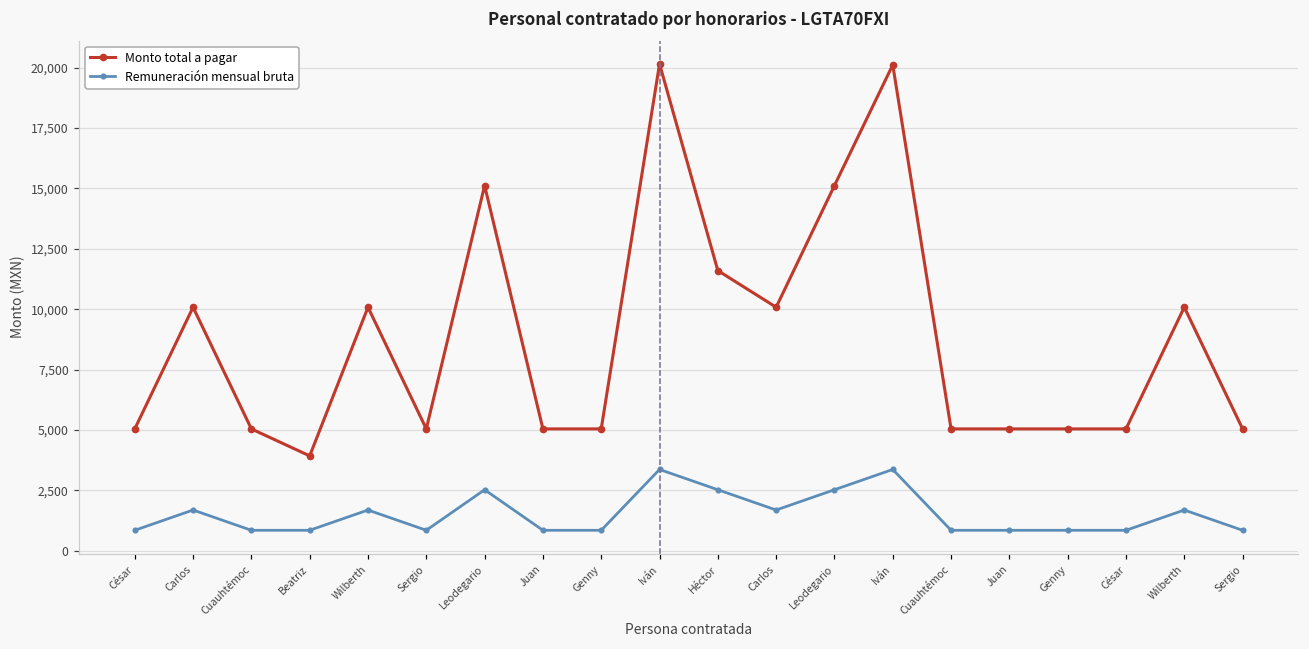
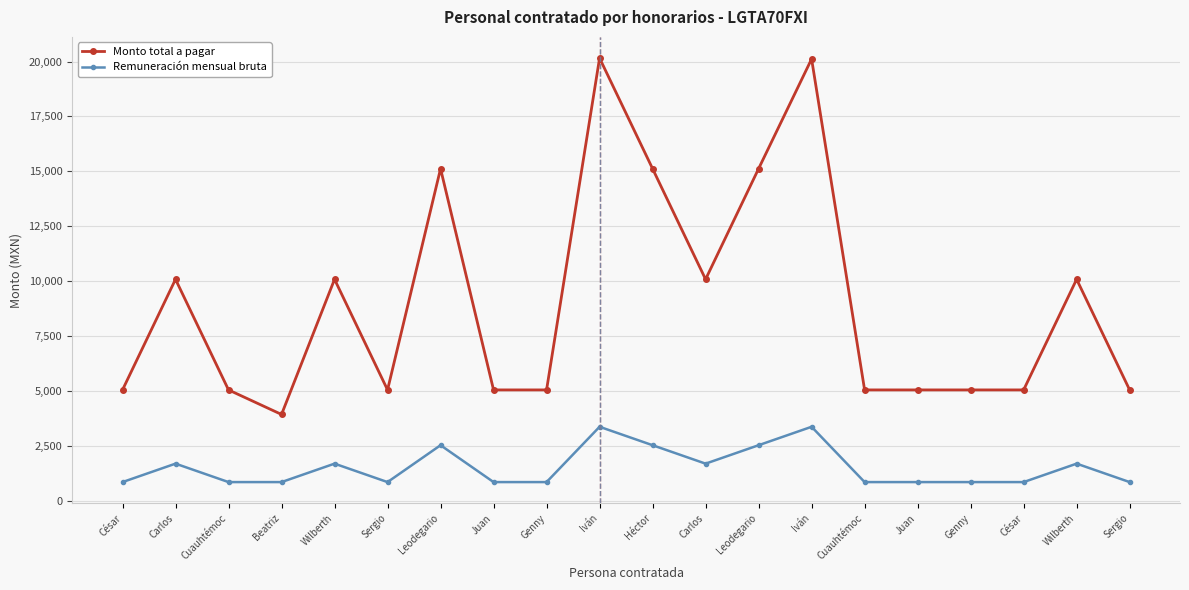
  {
    "Monto total a pagar": {
      "Beatriz": "3,900",
-     "Héctor": "11,600"
+     "Héctor": "15,100"
    },
    "Remuneración mensual bruta": {
      "Beatriz": "800",
      "Héctor": "2,500"
    }
  }
